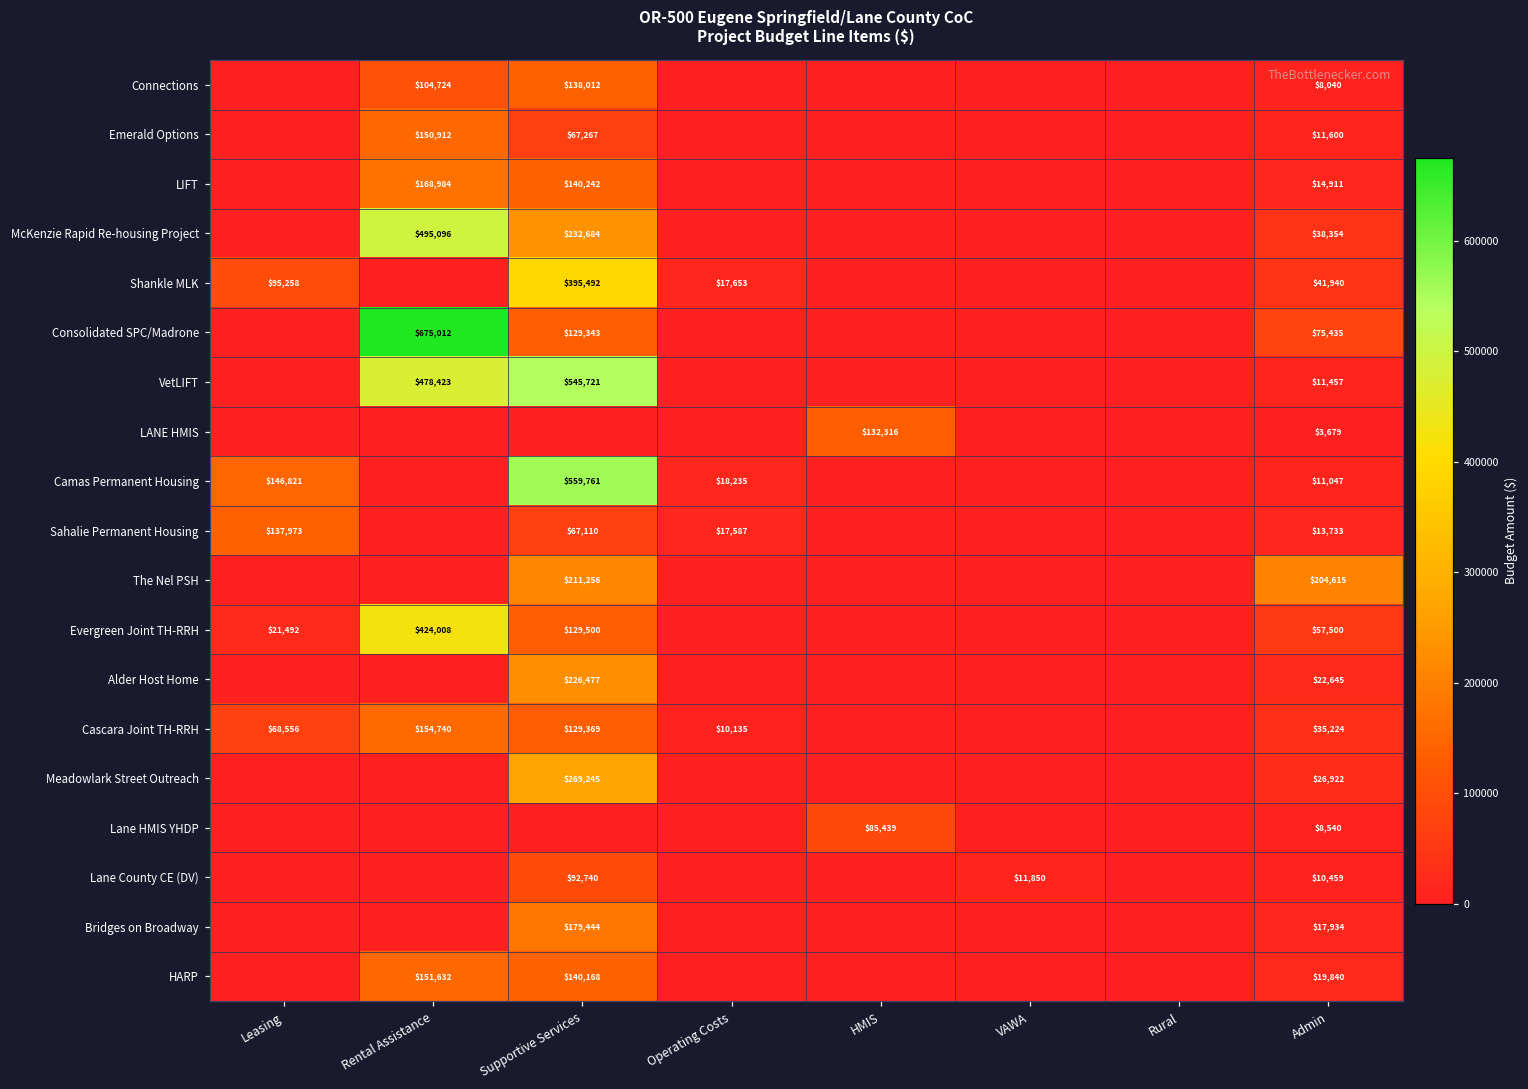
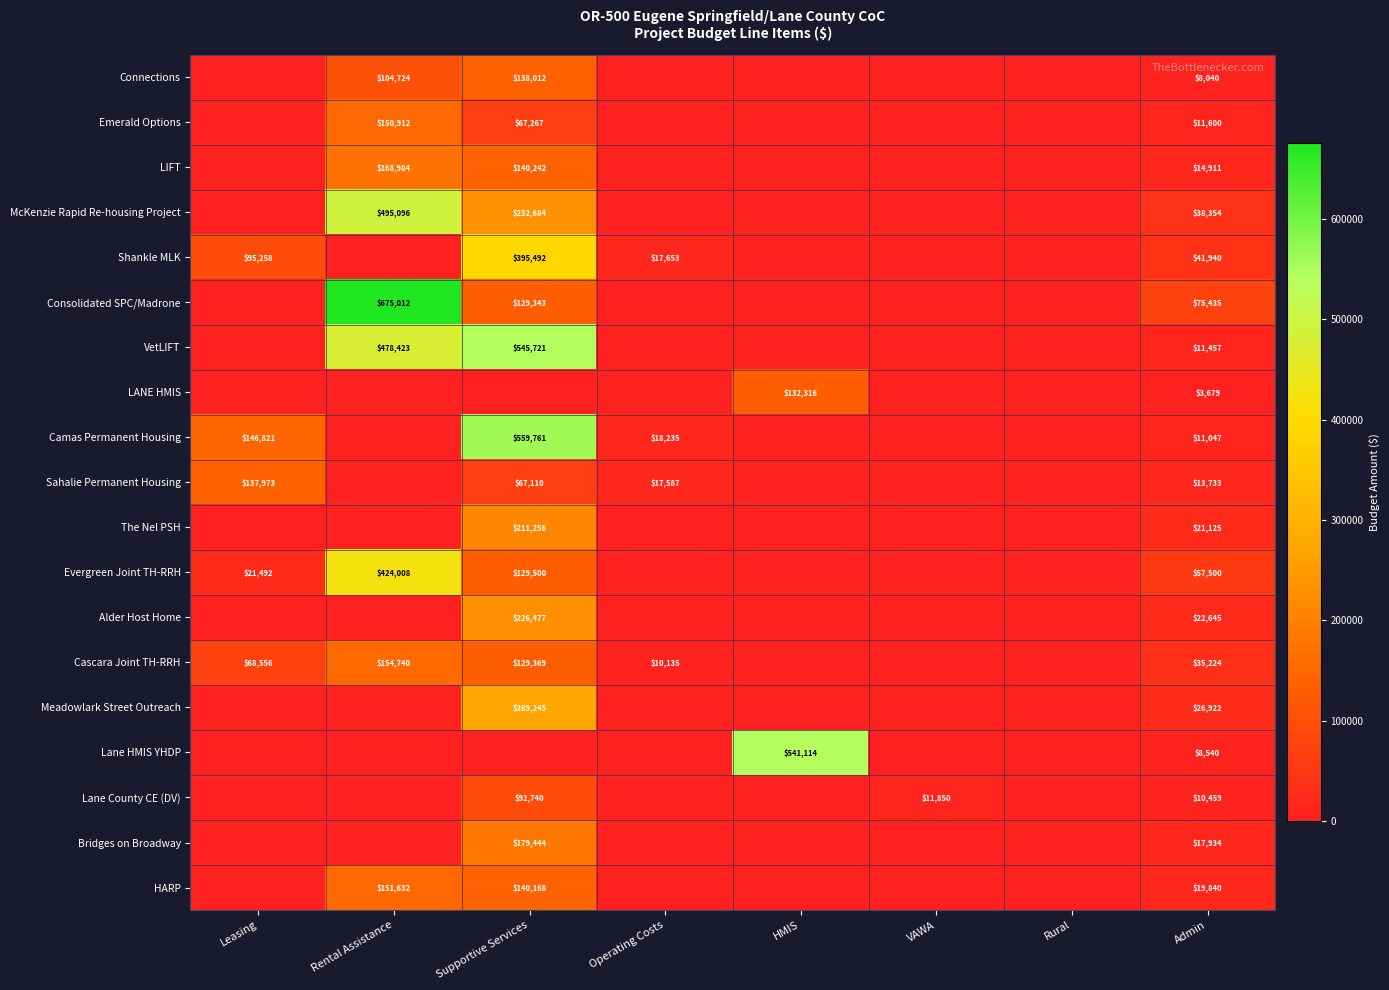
  {
    "Connections": {
      "Rental Assistance": "$104,724",
      "Supportive Services": "$138,012"
    },
    "Emerald Options": {
      "Rental Assistance": "$150,912",
      "Supportive Services": "$67,267",
      "Admin": "$11,600"
    },
    "LIFT": {
      "Rental Assistance": "$168,984",
      "Supportive Services": "$140,242",
      "Admin": "$14,911"
    },
    "McKenzie Rapid Re-housing Project": {
      "Rental Assistance": "$495,096",
      "Supportive Services": "$232,684",
      "Admin": "$38,354"
    },
    "Shankle MLK": {
      "Leasing": "$95,258",
      "Supportive Services": "$395,492",
      "Operating Costs": "$17,653",
      "Admin": "$41,940"
    },
    "Consolidated SPC/Madrone": {
      "Rental Assistance": "$675,012",
      "Supportive Services": "$129,343",
      "Admin": "$75,435"
    },
    "VetLIFT": {
      "Rental Assistance": "$478,423",
      "Supportive Services": "$545,721",
      "Admin": "$11,457"
    },
    "LANE HMIS": {
      "HMIS": "$132,316",
      "Admin": "$3,679"
    },
    "Camas Permanent Housing": {
      "Leasing": "$146,821",
      "Supportive Services": "$559,761",
      "Operating Costs": "$18,235",
      "Admin": "$11,047"
    },
    "Sahalie Permanent Housing": {
      "Leasing": "$137,973",
      "Supportive Services": "$67,110",
      "Operating Costs": "$17,587",
      "Admin": "$13,733"
    },
    "The Nel PSH": {
      "Supportive Services": "$211,256",
-     "Admin": "$204,615"
+     "Admin": "$21,125"
    },
    "Evergreen Joint TH-RRH": {
      "Leasing": "$21,492",
      "Rental Assistance": "$424,008",
      "Supportive Services": "$129,500",
      "Admin": "$57,500"
    },
    "Alder Host Home": {
      "Supportive Services": "$226,477",
      "Admin": "$22,645"
    },
    "Cascara Joint TH-RRH": {
      "Leasing": "$68,556",
      "Rental Assistance": "$154,740",
      "Supportive Services": "$129,369",
      "Operating Costs": "$10,135",
      "Admin": "$35,224"
    },
    "Meadowlark Street Outreach": {
      "Supportive Services": "$269,245",
      "Admin": "$26,922"
    },
    "Lane HMIS YHDP": {
-     "HMIS": "$85,439",
+     "HMIS": "$541,114",
      "Admin": "$8,540"
    },
    "Lane County CE (DV)": {
      "Supportive Services": "$92,740",
      "VAWA": "$11,850",
      "Admin": "$10,459"
    },
    "Bridges on Broadway": {
      "Supportive Services": "$179,444",
      "Admin": "$17,934"
    },
    "HARP": {
      "Rental Assistance": "$151,632",
      "Supportive Services": "$140,168",
      "Admin": "$19,840"
    }
  }
